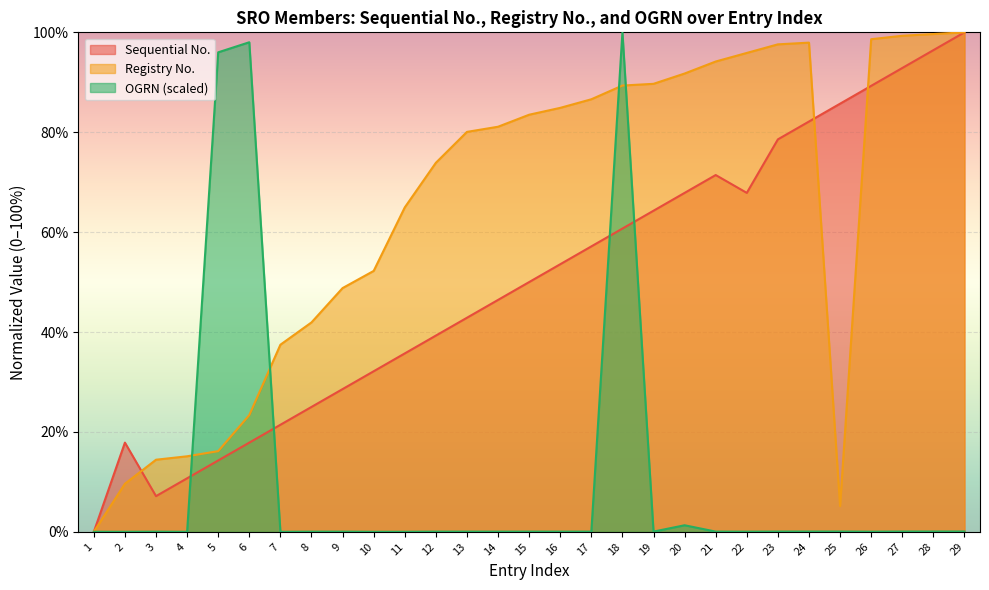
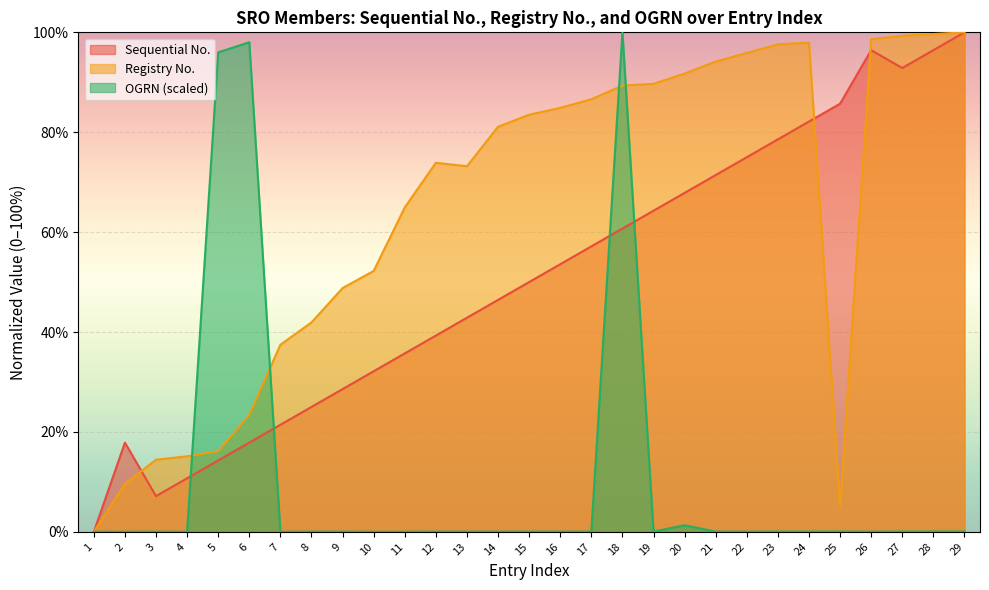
  {
    "Sequential No.": {
      "2": "18%",
      "3": "7%",
      "4": "11%",
      "5": "14%",
      "6": "18%",
      "7": "21%",
      "8": "25%",
      "9": "29%",
      "10": "32%",
      "11": "36%",
      "12": "39%",
      "13": "43%",
      "14": "46%",
      "15": "50%",
      "16": "54%",
      "17": "57%",
      "18": "61%",
      "19": "64%",
      "20": "68%",
      "21": "71%",
-     "22": "68%",
+     "22": "75%",
      "23": "79%",
      "24": "82%",
      "25": "86%",
-     "26": "89%",
+     "26": "96%",
      "27": "93%",
      "28": "96%"
    },
    "Registry No.": {
      "2": "10%",
      "3": "14%",
      "4": "15%",
      "5": "16%",
      "6": "23%",
      "7": "37%",
      "8": "42%",
      "9": "49%",
      "10": "52%",
      "11": "65%",
      "12": "74%",
-     "13": "80%",
+     "13": "73%",
      "14": "81%",
      "15": "84%",
      "16": "85%",
      "17": "87%",
      "18": "89%",
      "19": "90%",
      "20": "92%",
      "21": "94%",
      "22": "96%",
      "23": "98%",
      "24": "98%",
      "25": "5%",
      "26": "99%",
      "27": "99%",
      "28": "100%"
    },
    "OGRN (scaled)": {
      "2": "0%",
      "3": "0%",
      "4": "0%",
      "5": "96%",
      "6": "98%",
      "7": "0%",
      "8": "0%",
      "9": "0%",
      "10": "0%",
      "11": "0%",
      "12": "0%",
      "13": "0%",
      "14": "0%",
      "15": "0%",
      "16": "0%",
      "17": "0%",
      "18": "100%",
      "19": "0%",
      "20": "1%",
      "21": "0%",
      "22": "0%",
      "23": "0%",
      "24": "0%",
      "25": "0%",
      "26": "0%",
      "27": "0%",
      "28": "0%",
      "29": "0%"
    }
  }
